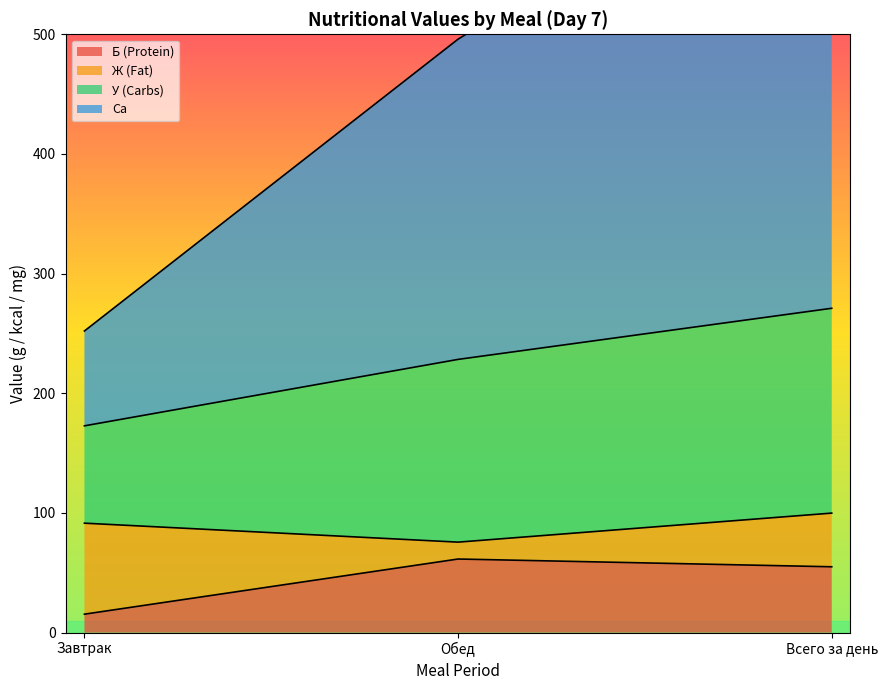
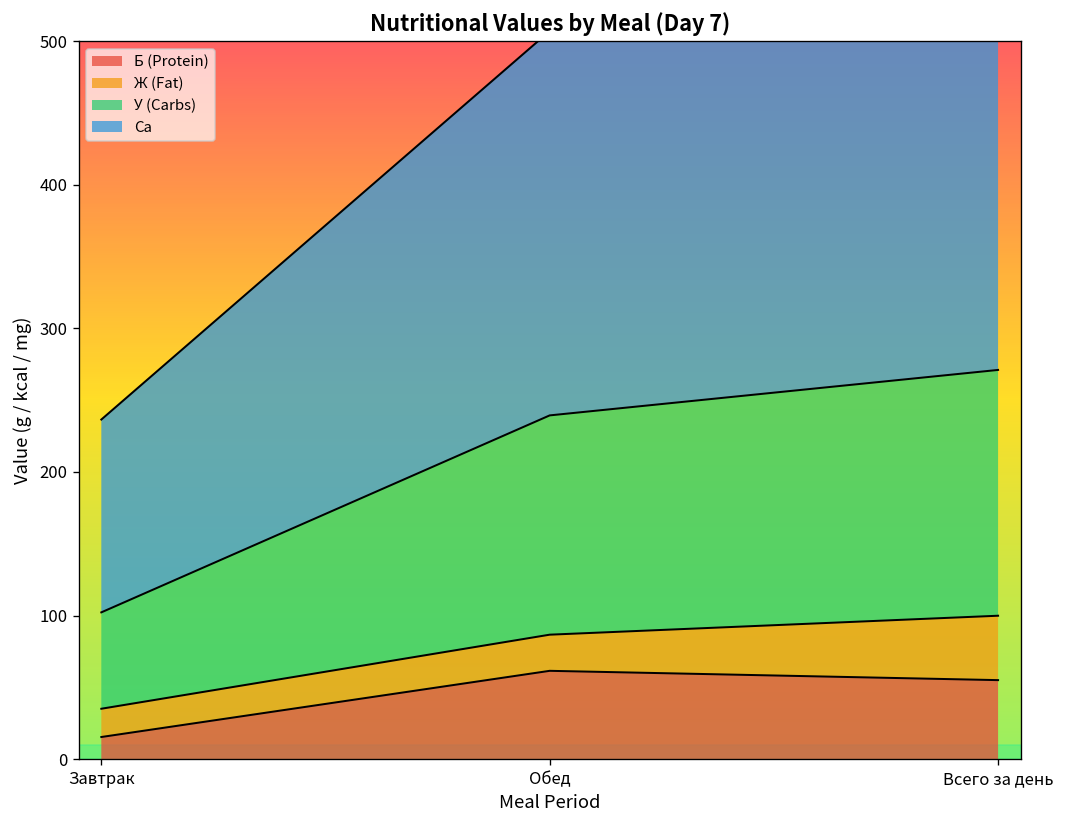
  {
    "Б (Protein)": {
      "Завтрак": 15,
      "Обед": 62,
      "Всего за день": 55
    },
    "Ж (Fat)": {
-     "Завтрак": 76,
-     "Обед": 14,
+     "Завтрак": 20,
+     "Обед": 25,
      "Всего за день": 45
    },
    "У (Carbs)": {
-     "Завтрак": 81,
+     "Завтрак": 67,
      "Обед": 153,
      "Всего за день": 171
    },
    "Ca": {
-     "Завтрак": 79
+     "Завтрак": 134
    }
  }
